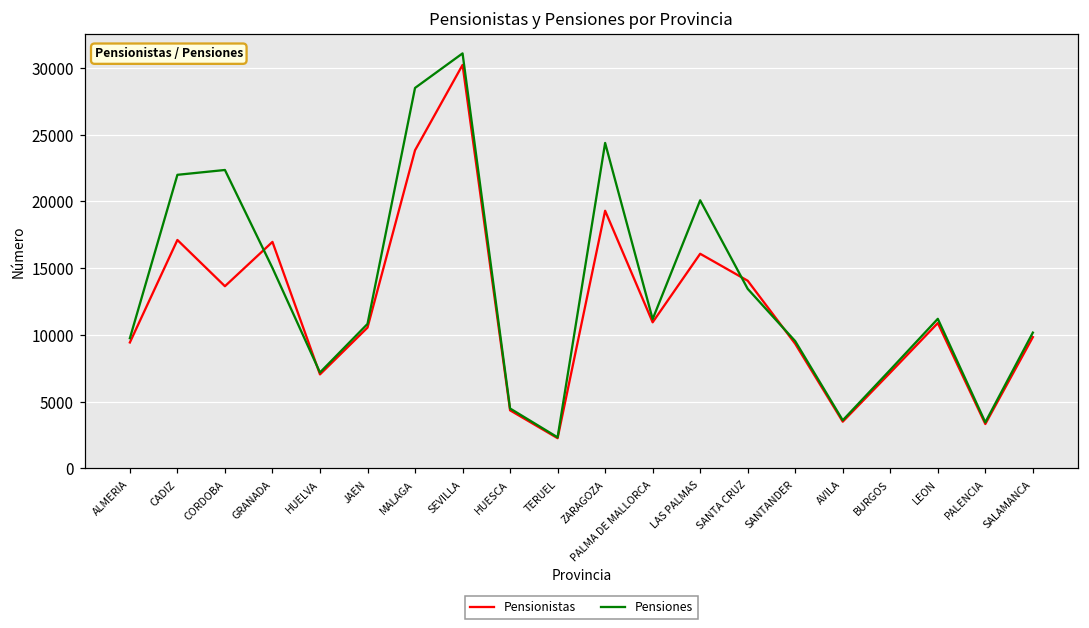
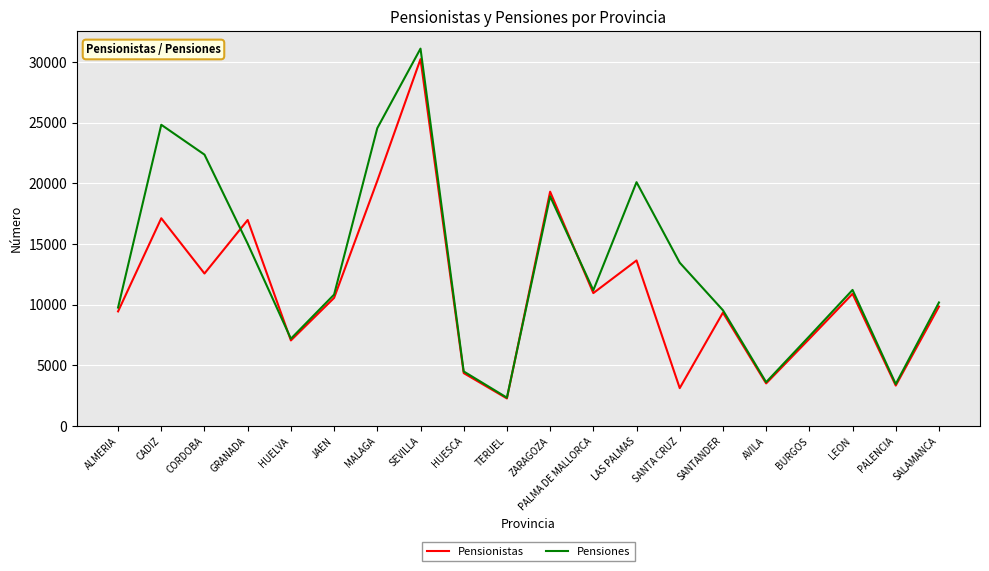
  {
    "Pensionistas": {
      "ALMERIA": 9400,
      "CADIZ": 17100,
-     "CORDOBA": 13700,
+     "CORDOBA": 12600,
      "GRANADA": 17000,
      "JAEN": 10600,
-     "MALAGA": 23800,
+     "MALAGA": 20200,
      "SEVILLA": 30200,
      "ZARAGOZA": 19300,
      "PALMA DE MALLORCA": 11000,
-     "LAS PALMAS": 16100,
-     "SANTA CRUZ": 14100,
+     "LAS PALMAS": 13600,
+     "SANTA CRUZ": 3100,
      "LEON": 10900,
      "SALAMANCA": 9800
    },
    "Pensiones": {
      "ALMERIA": 9800,
-     "CADIZ": 22000,
+     "CADIZ": 24800,
      "CORDOBA": 22400,
      "GRANADA": 15000,
      "JAEN": 10800,
-     "MALAGA": 28500,
+     "MALAGA": 24500,
      "SEVILLA": 31100,
-     "ZARAGOZA": 24400,
+     "ZARAGOZA": 18900,
      "PALMA DE MALLORCA": 11200,
      "LAS PALMAS": 20100,
      "SANTA CRUZ": 13500,
      "LEON": 11200,
      "SALAMANCA": 10200
    }
  }
